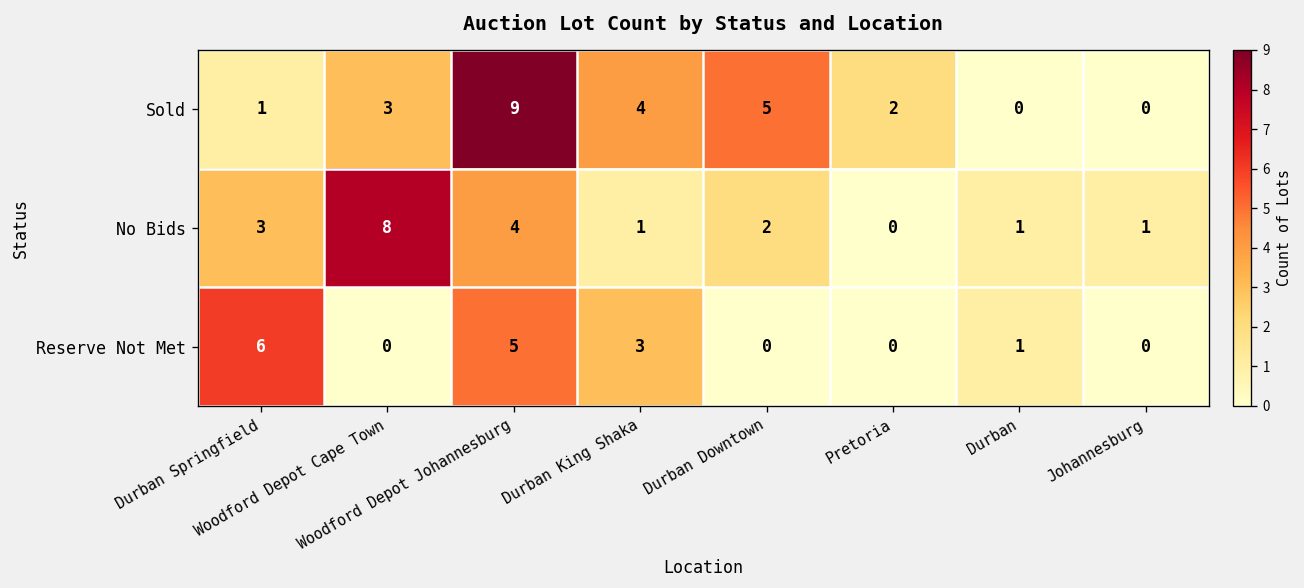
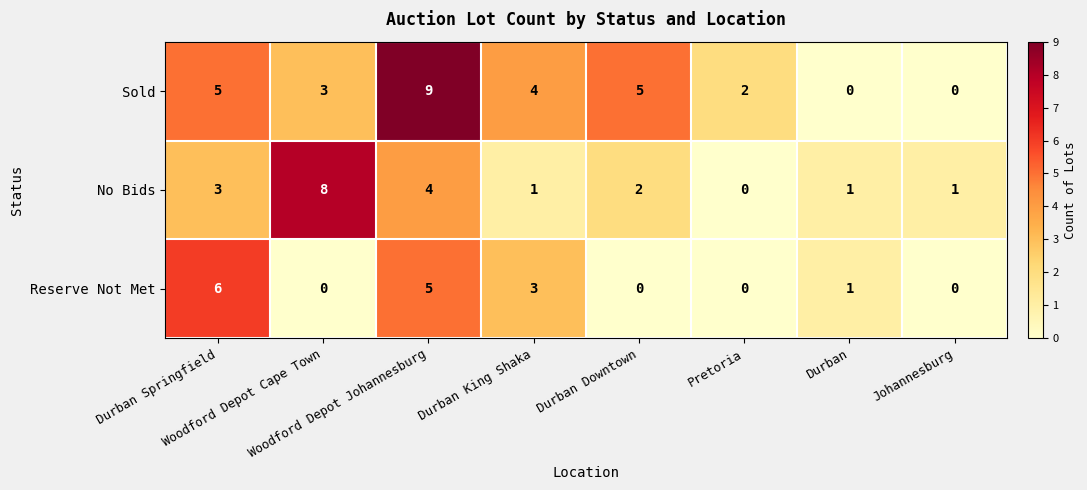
  {
    "Sold": {
-     "Durban Springfield": 1,
+     "Durban Springfield": 5,
      "Woodford Depot Cape Town": 3,
      "Woodford Depot Johannesburg": 9,
      "Durban King Shaka": 4,
      "Durban Downtown": 5,
      "Pretoria": 2,
      "Durban": 0,
      "Johannesburg": 0
    },
    "No Bids": {
      "Durban Springfield": 3,
      "Woodford Depot Cape Town": 8,
      "Woodford Depot Johannesburg": 4,
      "Durban King Shaka": 1,
      "Durban Downtown": 2,
      "Pretoria": 0,
      "Durban": 1,
      "Johannesburg": 1
    },
    "Reserve Not Met": {
      "Durban Springfield": 6,
      "Woodford Depot Cape Town": 0,
      "Woodford Depot Johannesburg": 5,
      "Durban King Shaka": 3,
      "Durban Downtown": 0,
      "Pretoria": 0,
      "Durban": 1,
      "Johannesburg": 0
    }
  }
